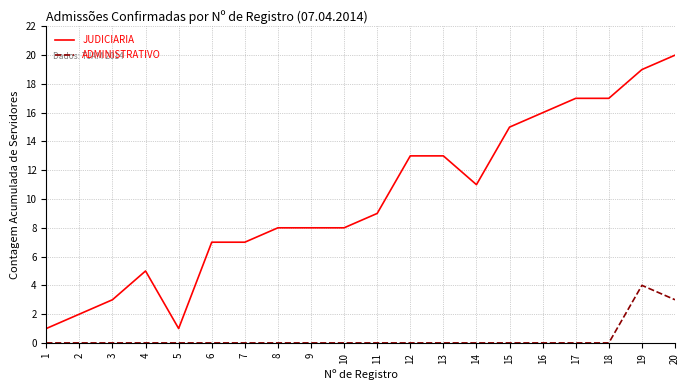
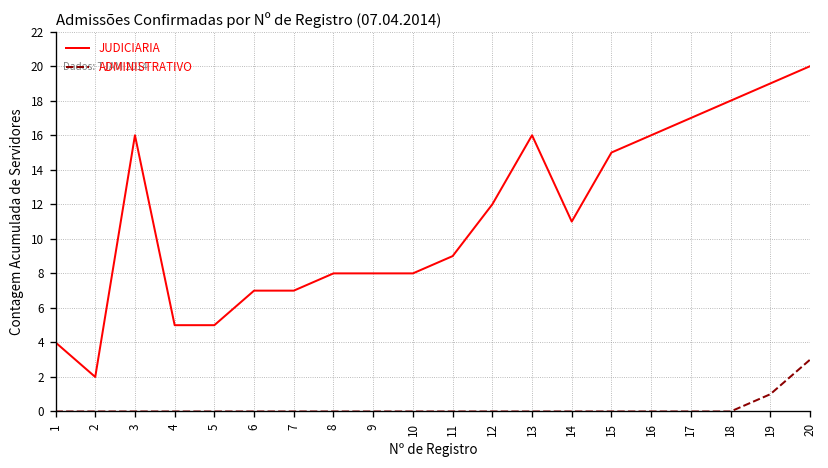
  {
    "JUDICIARIA": {
-     "1": 1,
+     "1": 4,
      "2": 2,
-     "3": 3,
+     "3": 16,
      "4": 5,
-     "5": 1,
+     "5": 5,
      "6": 7,
      "7": 7,
      "8": 8,
      "9": 8,
      "10": 8,
      "11": 9,
-     "12": 13,
-     "13": 13,
+     "12": 12,
+     "13": 16,
      "14": 11,
      "15": 15,
      "16": 16,
      "17": 17,
-     "18": 17,
+     "18": 18,
      "19": 19,
      "20": 20
    },
    "ADMINISTRATIVO": {
      "1": 0,
      "2": 0,
      "3": 0,
      "4": 0,
      "5": 0,
      "6": 0,
      "7": 0,
      "8": 0,
      "9": 0,
      "10": 0,
      "11": 0,
      "12": 0,
      "13": 0,
      "14": 0,
      "15": 0,
      "16": 0,
      "17": 0,
      "18": 0,
-     "19": 4,
+     "19": 1,
      "20": 3
    }
  }
